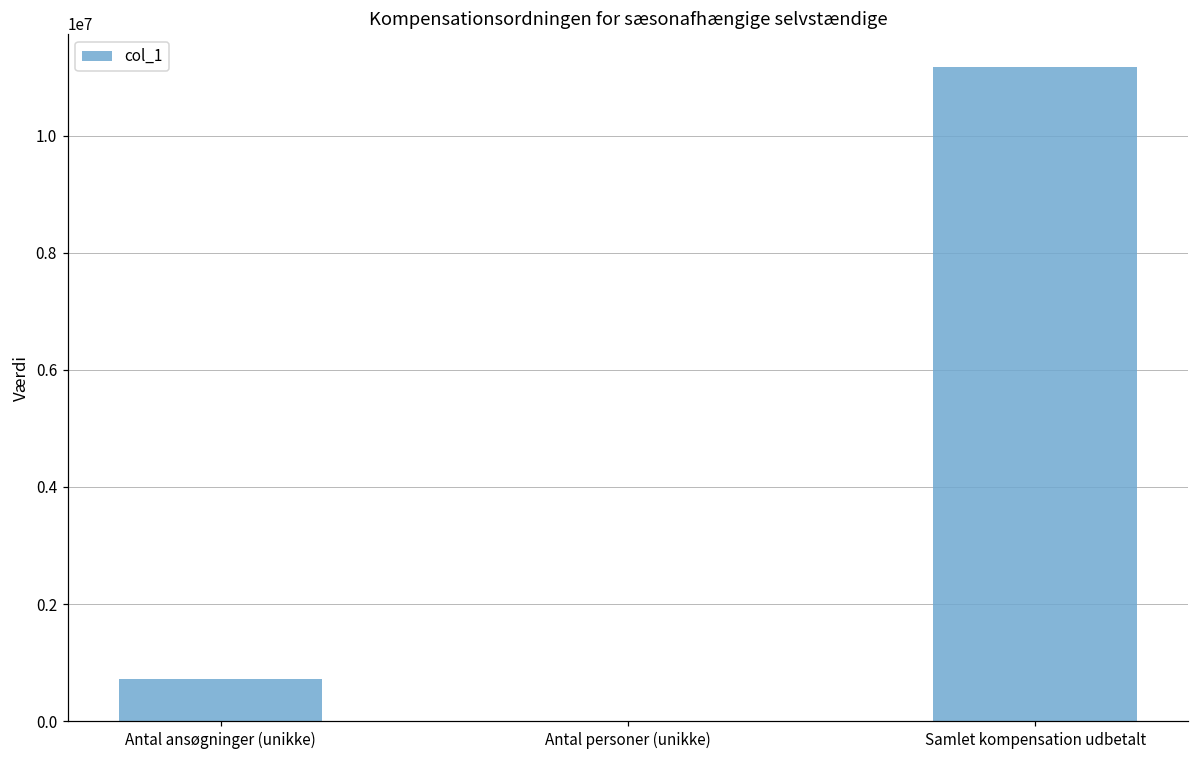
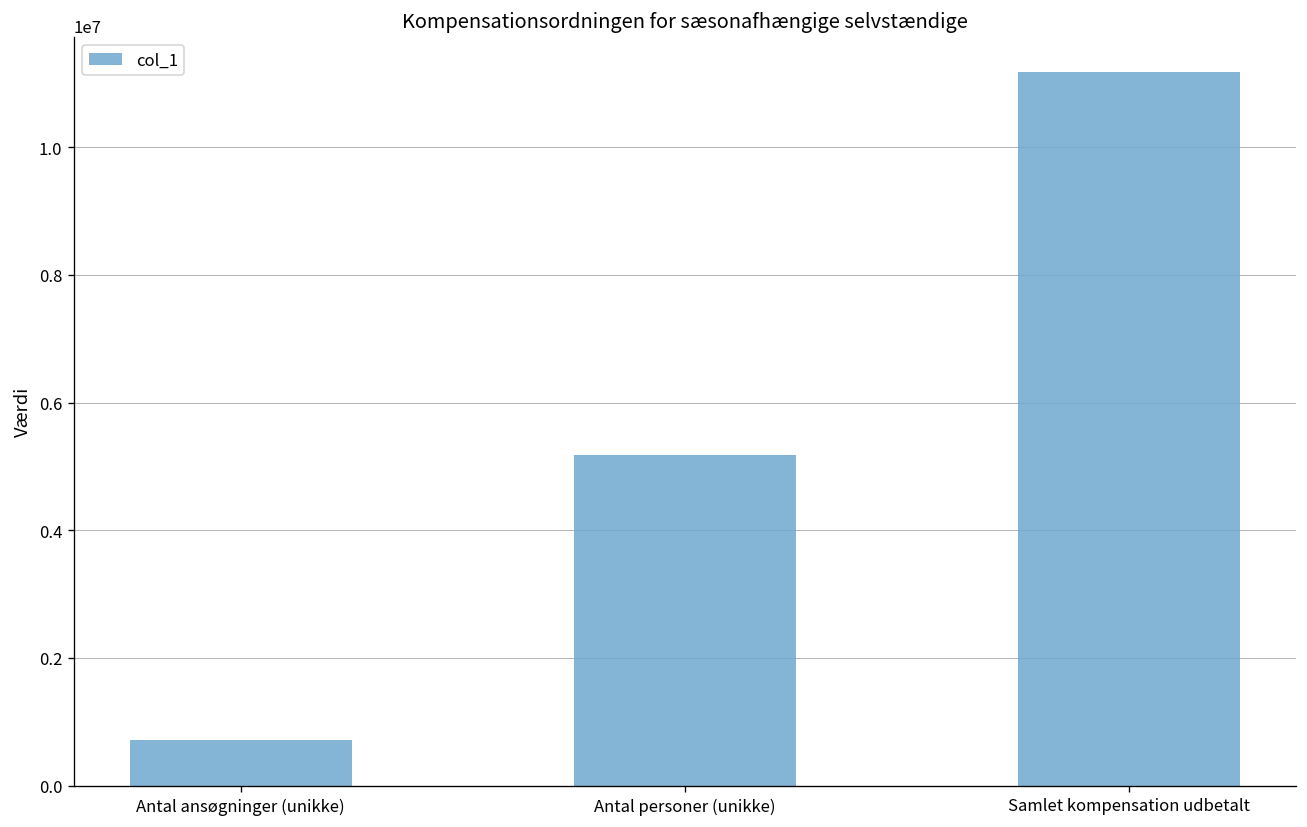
  {
    "Antal ansøgninger (unikke)": 700000,
-   "Antal personer (unikke)": 0,
+   "Antal personer (unikke)": 5200000,
    "Samlet kompensation udbetalt": 11200000
  }
